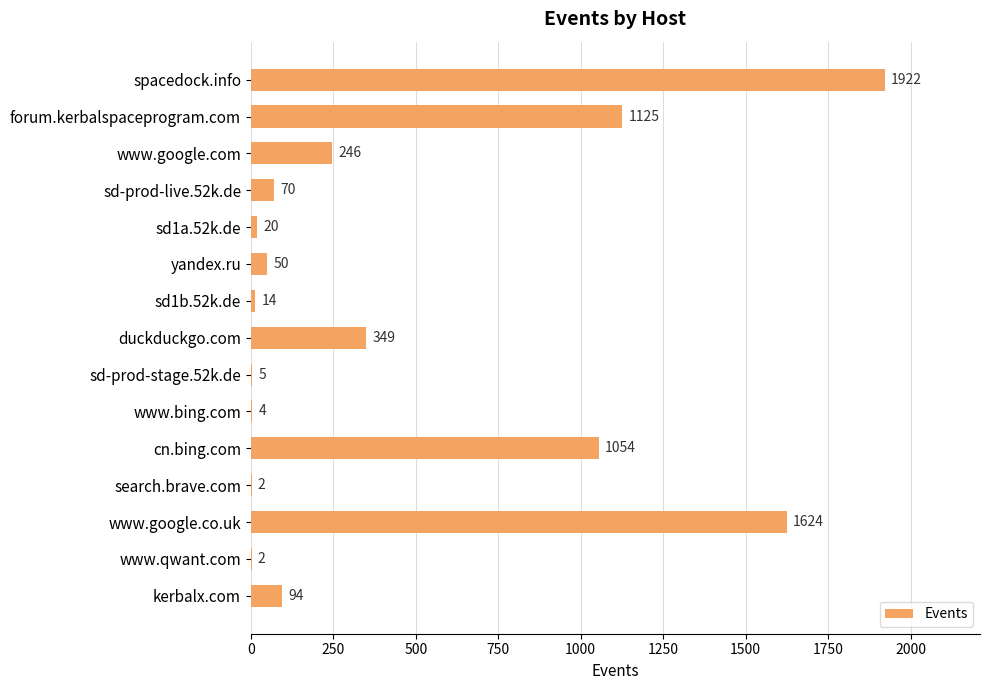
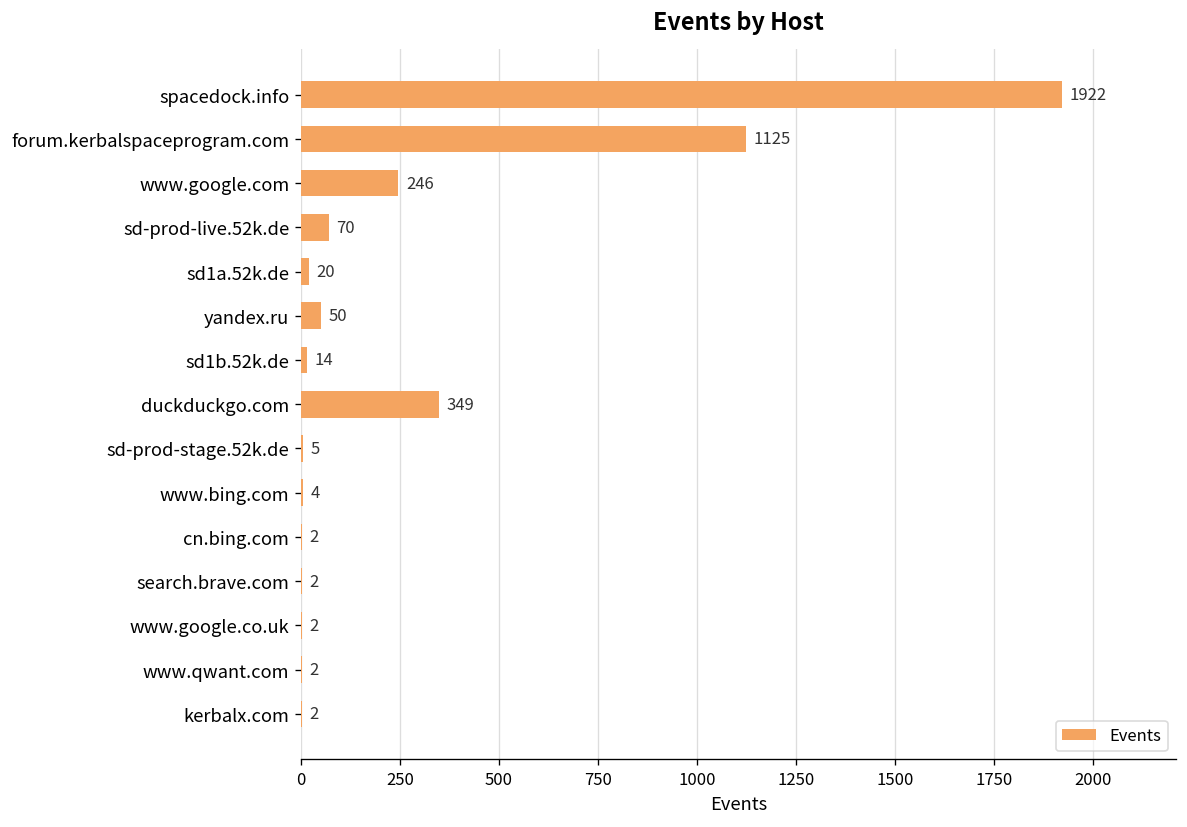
  {
    "spacedock.info": 1922,
    "forum.kerbalspaceprogram.com": 1125,
    "www.google.com": 246,
    "sd-prod-live.52k.de": 70,
    "sd1a.52k.de": 20,
    "yandex.ru": 50,
    "sd1b.52k.de": 14,
    "duckduckgo.com": 349,
    "sd-prod-stage.52k.de": 5,
    "www.bing.com": 4,
-   "cn.bing.com": 1054,
+   "cn.bing.com": 2,
    "search.brave.com": 2,
-   "www.google.co.uk": 1624,
+   "www.google.co.uk": 2,
    "www.qwant.com": 2,
-   "kerbalx.com": 94
+   "kerbalx.com": 2
  }
